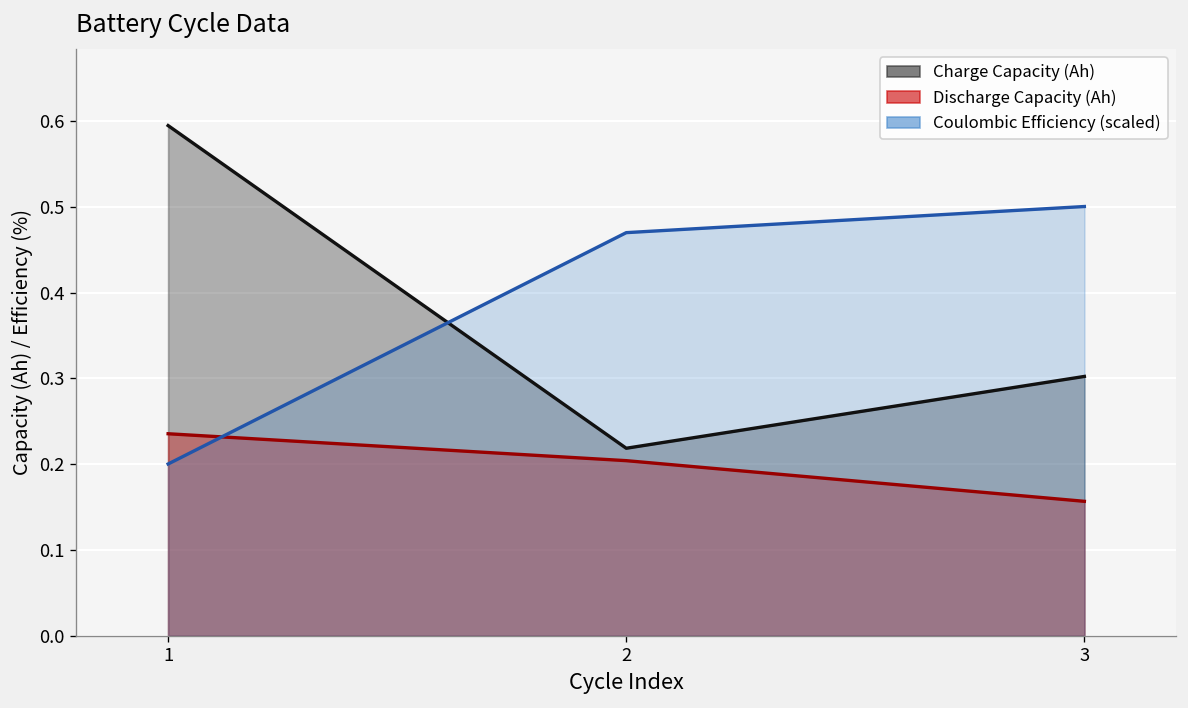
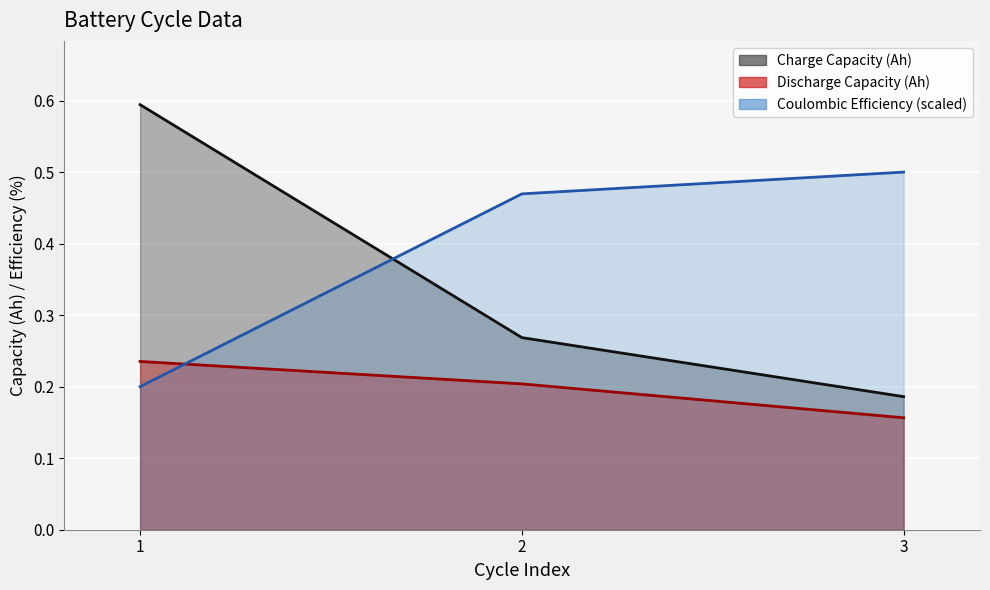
  {
    "Charge Capacity (Ah)": {
      "1": 0.59,
-     "2": 0.22,
-     "3": 0.30
+     "2": 0.27,
+     "3": 0.19
    },
    "Discharge Capacity (Ah)": {
      "1": 0.24,
      "2": 0.20,
      "3": 0.16
    },
    "Coulombic Efficiency (scaled)": {
      "1": 0.20,
      "2": 0.47,
      "3": 0.50
    }
  }
